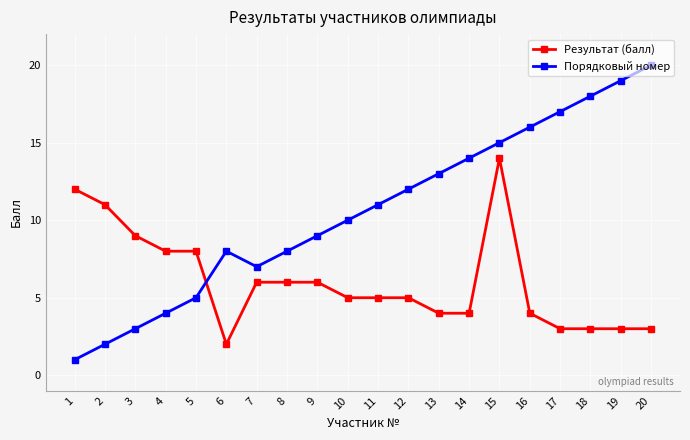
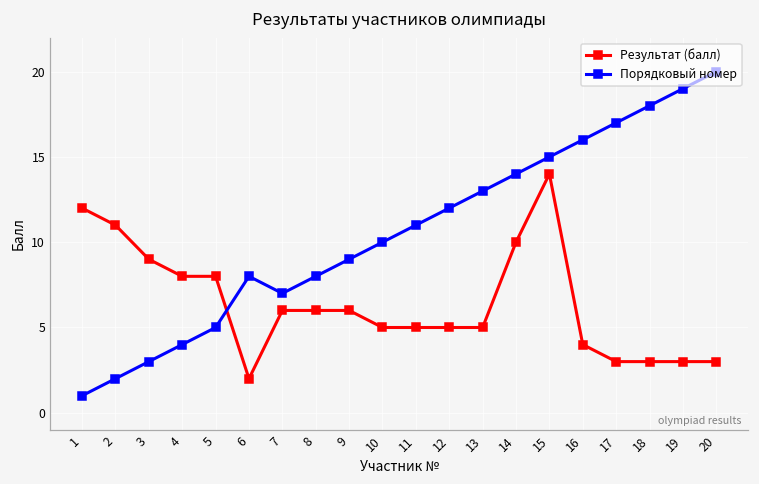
  {
    "Результат (балл)": {
      "1": 12,
      "2": 11,
      "3": 9,
      "4": 8,
      "5": 8,
      "6": 2,
      "7": 6,
      "8": 6,
      "9": 6,
      "10": 5,
      "11": 5,
      "12": 5,
-     "13": 4,
-     "14": 4,
+     "13": 5,
+     "14": 10,
      "15": 14,
      "16": 4,
      "17": 3,
      "18": 3,
      "19": 3,
      "20": 3
    },
    "Порядковый номер": {
      "1": 1,
      "2": 2,
      "3": 3,
      "4": 4,
      "5": 5,
      "6": 8,
      "7": 7,
      "8": 8,
      "9": 9,
      "10": 10,
      "11": 11,
      "12": 12,
      "13": 13,
      "14": 14,
      "15": 15,
      "16": 16,
      "17": 17,
      "18": 18,
      "19": 19
    }
  }
